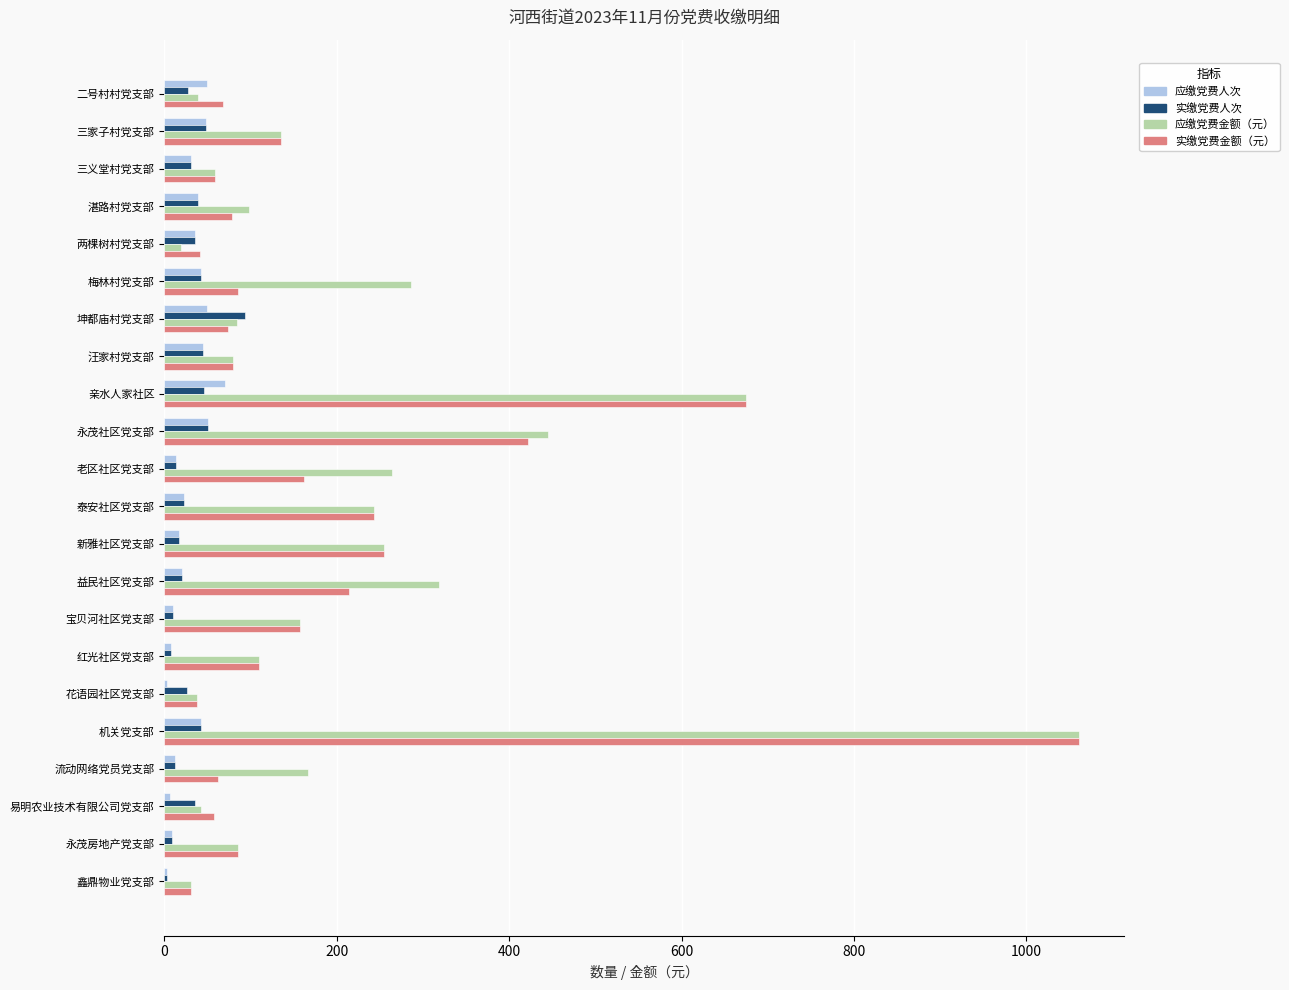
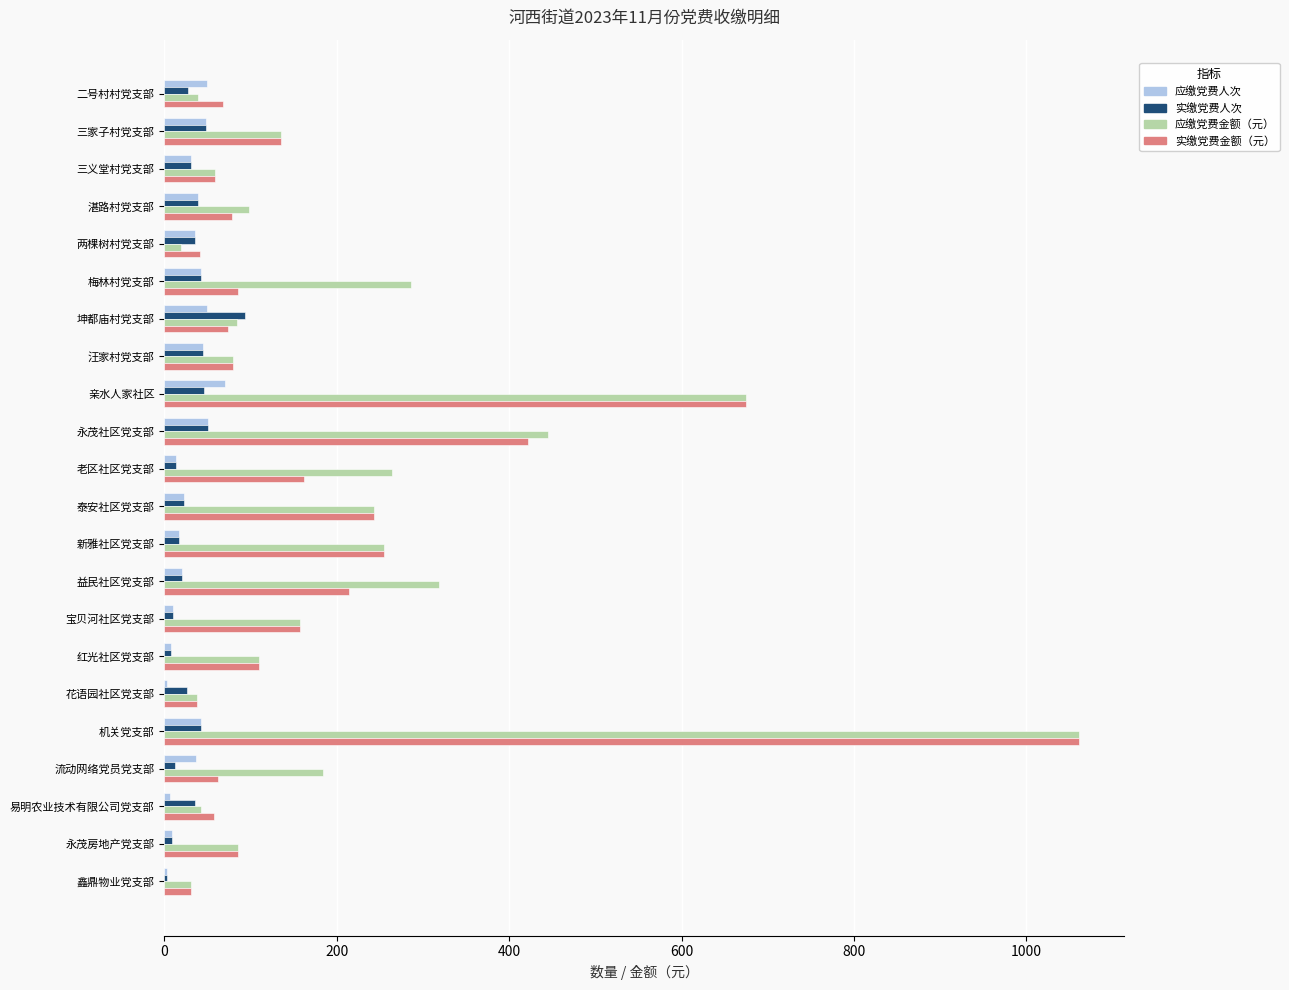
  {
    "应缴党费人次": {
      "二号村村党支部": 50,
      "三家子村党支部": 50,
      "三义堂村党支部": 30,
      "湛路村党支部": 40,
      "两棵树村党支部": 40,
      "梅林村党支部": 40,
      "坤都庙村党支部": 50,
      "汪家村党支部": 50,
      "亲水人家社区": 70,
      "永茂社区党支部": 50,
      "老区社区党支部": 10,
      "泰安社区党支部": 20,
      "新雅社区党支部": 20,
      "益民社区党支部": 20,
      "宝贝河社区党支部": 10,
      "红光社区党支部": 10,
      "花语园社区党支部": 0,
      "机关党支部": 40,
-     "流动网络党员党支部": 10,
+     "流动网络党员党支部": 40,
      "易明农业技术有限公司党支部": 10,
      "永茂房地产党支部": 10,
      "鑫鼎物业党支部": 0
    },
    "实缴党费人次": {
      "二号村村党支部": 30,
      "三家子村党支部": 50,
      "三义堂村党支部": 30,
      "湛路村党支部": 40,
      "两棵树村党支部": 40,
      "梅林村党支部": 40,
      "坤都庙村党支部": 90,
      "汪家村党支部": 50,
      "亲水人家社区": 50,
      "永茂社区党支部": 50,
      "老区社区党支部": 10,
      "泰安社区党支部": 20,
      "新雅社区党支部": 20,
      "益民社区党支部": 20,
      "宝贝河社区党支部": 10,
      "红光社区党支部": 10,
      "花语园社区党支部": 30,
      "机关党支部": 40,
      "流动网络党员党支部": 10,
      "易明农业技术有限公司党支部": 40,
      "永茂房地产党支部": 10,
      "鑫鼎物业党支部": 0
    },
    "应缴党费金额（元）": {
      "二号村村党支部": 40,
      "三家子村党支部": 140,
      "三义堂村党支部": 60,
      "湛路村党支部": 100,
      "两棵树村党支部": 20,
      "梅林村党支部": 290,
      "坤都庙村党支部": 80,
      "汪家村党支部": 80,
      "亲水人家社区": 670,
      "永茂社区党支部": 450,
      "老区社区党支部": 260,
      "泰安社区党支部": 240,
      "新雅社区党支部": 260,
      "益民社区党支部": 320,
      "宝贝河社区党支部": 160,
      "红光社区党支部": 110,
      "花语园社区党支部": 40,
      "机关党支部": 1060,
-     "流动网络党员党支部": 170,
+     "流动网络党员党支部": 180,
      "易明农业技术有限公司党支部": 40,
      "永茂房地产党支部": 90,
      "鑫鼎物业党支部": 30
    },
    "实缴党费金额（元）": {
      "二号村村党支部": 70,
      "三家子村党支部": 140,
      "三义堂村党支部": 60,
      "湛路村党支部": 80,
      "两棵树村党支部": 40,
      "梅林村党支部": 90,
      "坤都庙村党支部": 70,
      "汪家村党支部": 80,
      "亲水人家社区": 670,
      "永茂社区党支部": 420,
      "老区社区党支部": 160,
      "泰安社区党支部": 240,
      "新雅社区党支部": 260,
      "益民社区党支部": 210,
      "宝贝河社区党支部": 160,
      "红光社区党支部": 110,
      "花语园社区党支部": 40,
      "机关党支部": 1060,
      "流动网络党员党支部": 60,
      "易明农业技术有限公司党支部": 60,
      "永茂房地产党支部": 90,
      "鑫鼎物业党支部": 30
    }
  }
